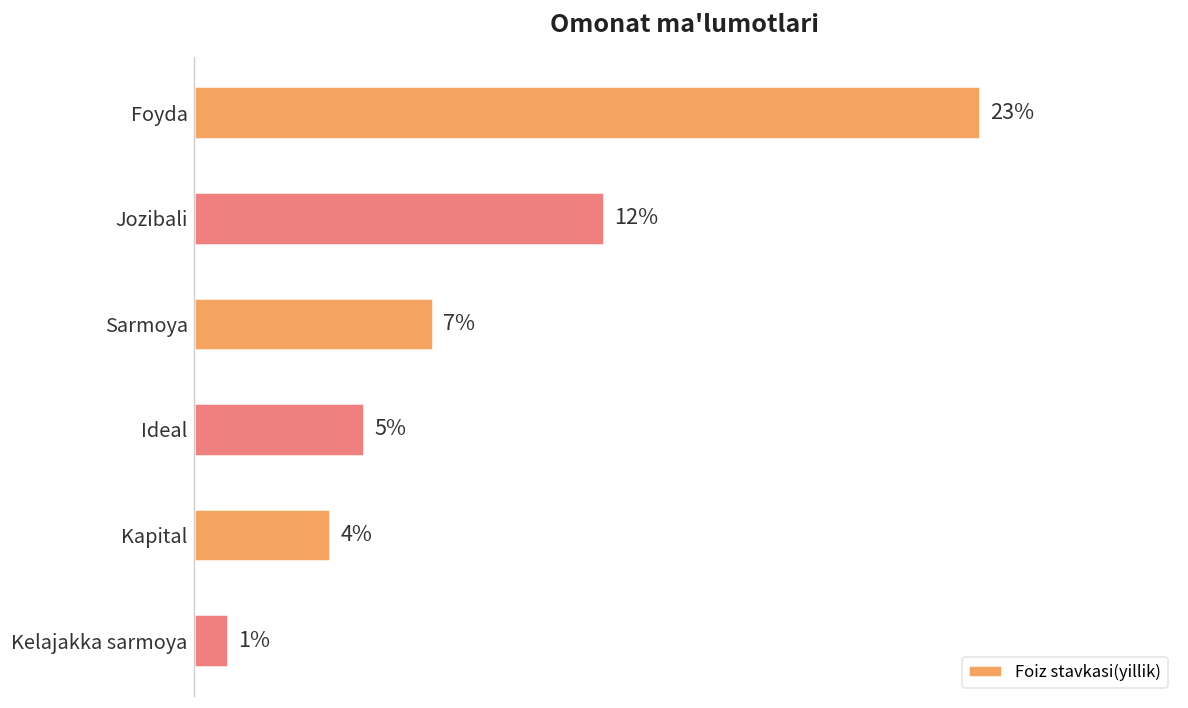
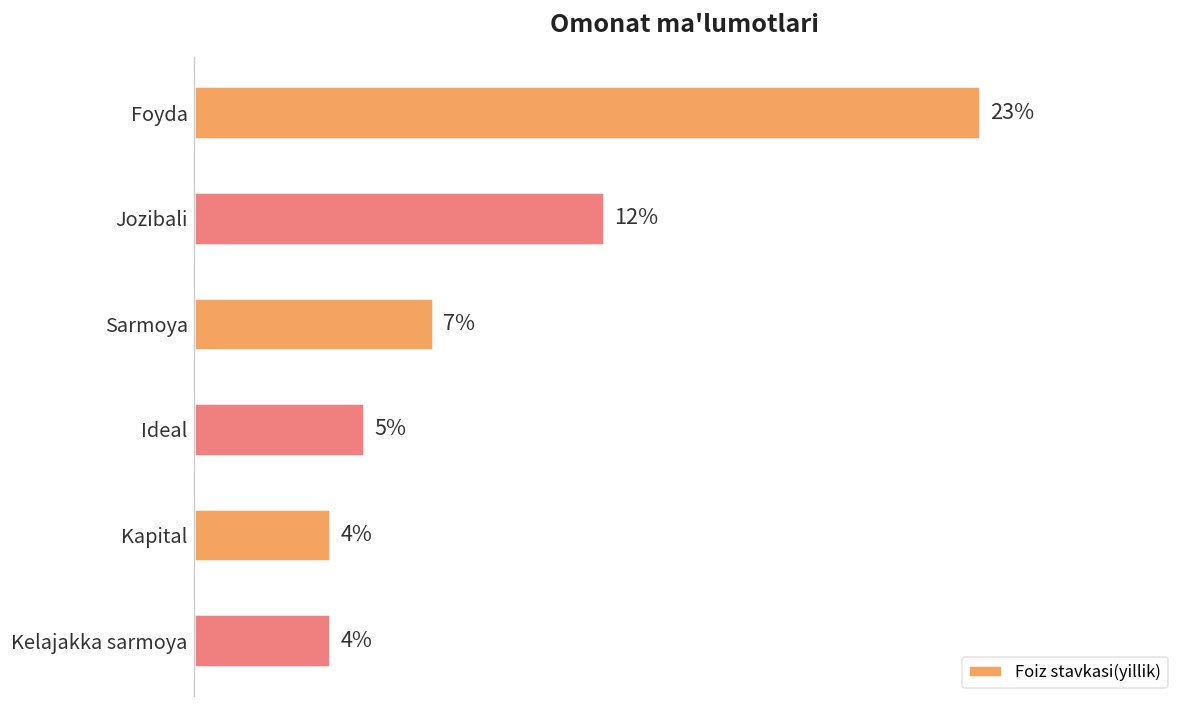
  {
    "Foyda": "23%",
    "Jozibali": "12%",
    "Sarmoya": "7%",
    "Ideal": "5%",
    "Kapital": "4%",
-   "Kelajakka sarmoya": "1%"
+   "Kelajakka sarmoya": "4%"
  }
